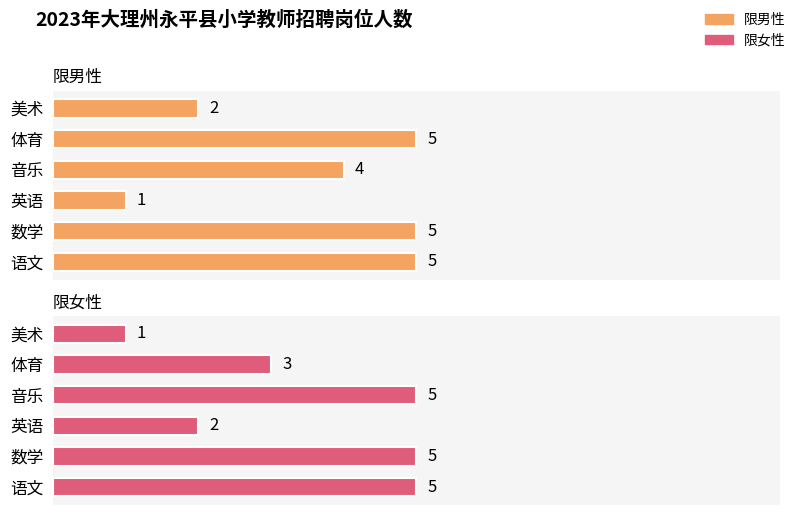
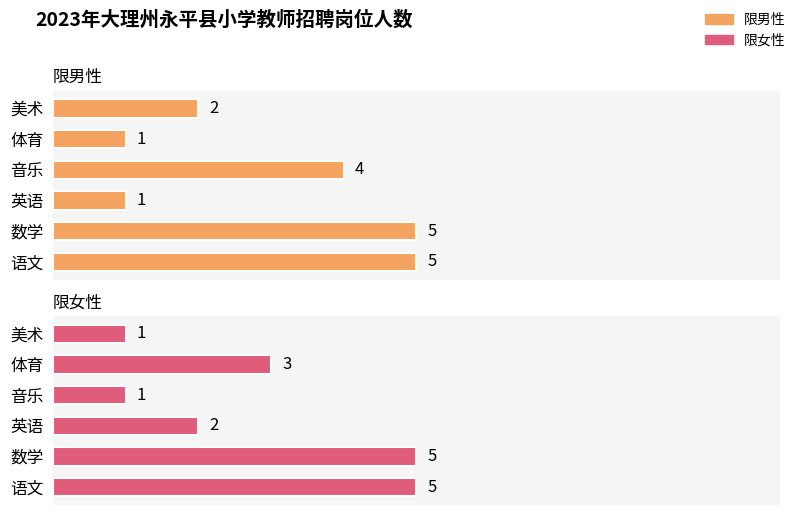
  {
    "限男性": {
      "美术": 2,
-     "体育": 5,
+     "体育": 1,
      "音乐": 4,
      "英语": 1,
      "数学": 5,
      "语文": 5
    },
    "限女性": {
      "美术": 1,
      "体育": 3,
-     "音乐": 5,
+     "音乐": 1,
      "英语": 2,
      "数学": 5,
      "语文": 5
    }
  }
